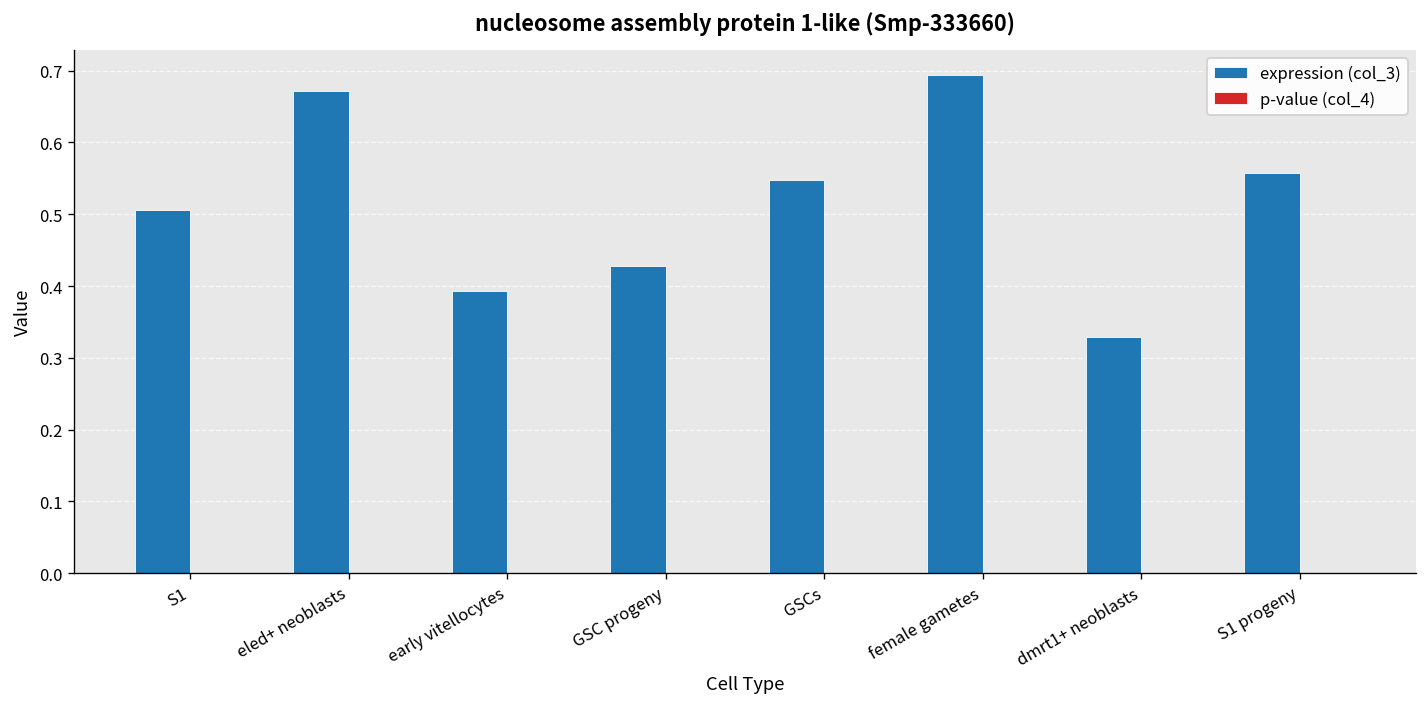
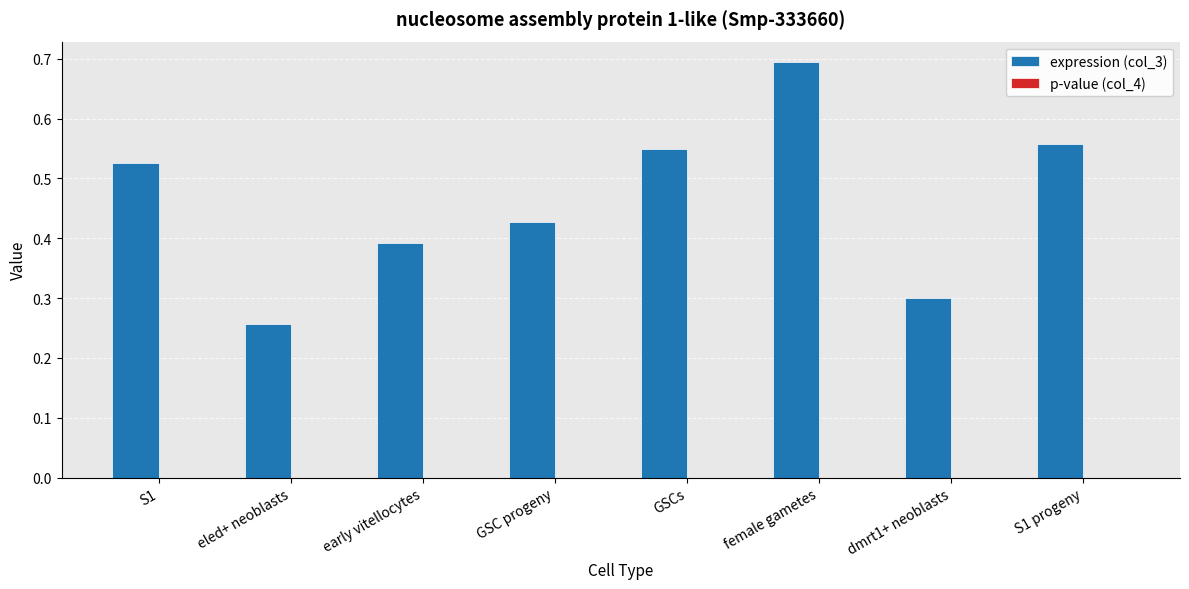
  {
    "expression (col_3)": {
-     "S1": 0.51,
-     "eled+ neoblasts": 0.67,
+     "S1": 0.52,
+     "eled+ neoblasts": 0.26,
      "early vitellocytes": 0.39,
      "GSC progeny": 0.43,
      "GSCs": 0.55,
      "female gametes": 0.69,
-     "dmrt1+ neoblasts": 0.33,
+     "dmrt1+ neoblasts": 0.30,
      "S1 progeny": 0.56
    },
    "p-value (col_4)": {
      "S1": 0.00
    }
  }
